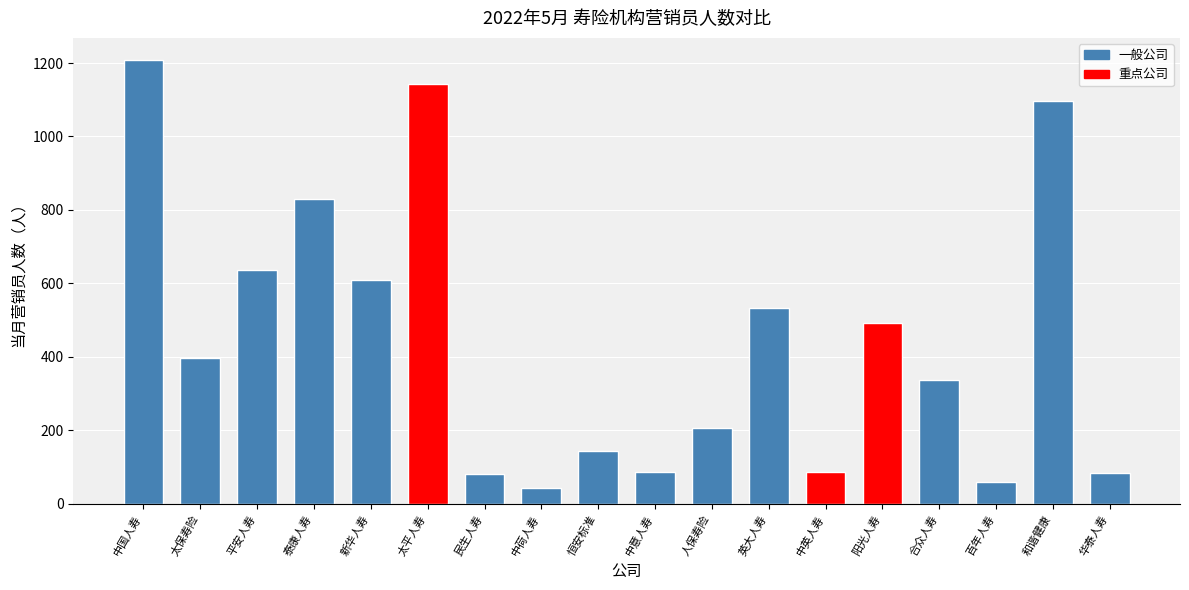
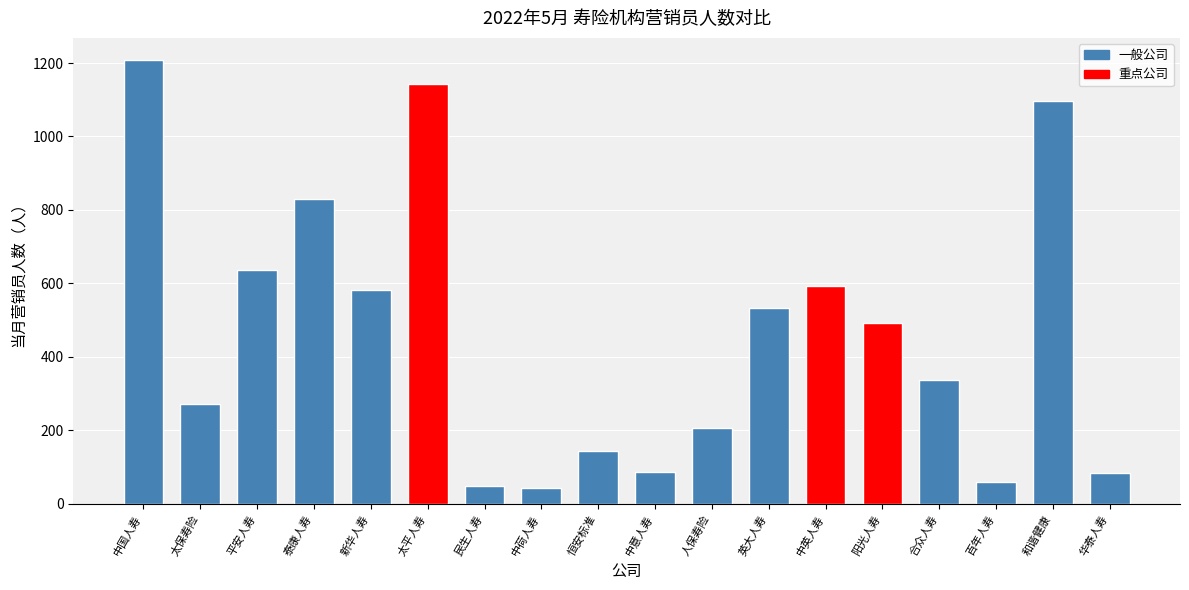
  {
    "中国人寿": 1210,
-   "太保寿险": 400,
+   "太保寿险": 270,
    "平安人寿": 640,
    "泰康人寿": 830,
-   "新华人寿": 610,
+   "新华人寿": 580,
    "太平人寿": 1140,
-   "民生人寿": 80,
+   "民生人寿": 50,
    "中荷人寿": 40,
    "恒安标准": 140,
    "中意人寿": 90,
    "人保寿险": 210,
    "英大人寿": 530,
-   "中英人寿": 90,
+   "中英人寿": 590,
    "阳光人寿": 490,
    "合众人寿": 340,
    "百年人寿": 60,
    "和谐健康": 1100,
    "华泰人寿": 90
  }
